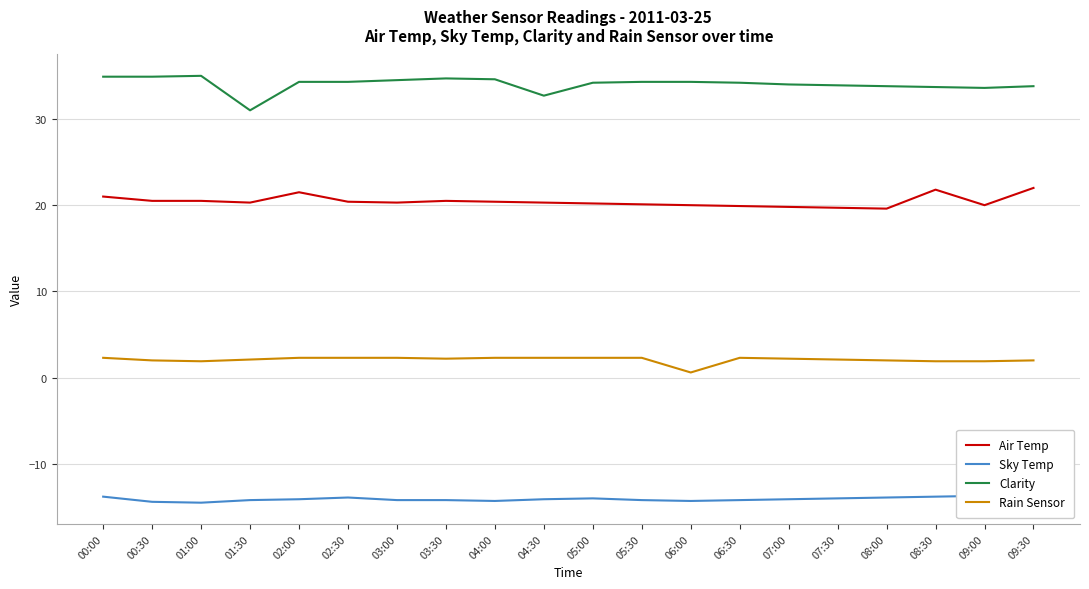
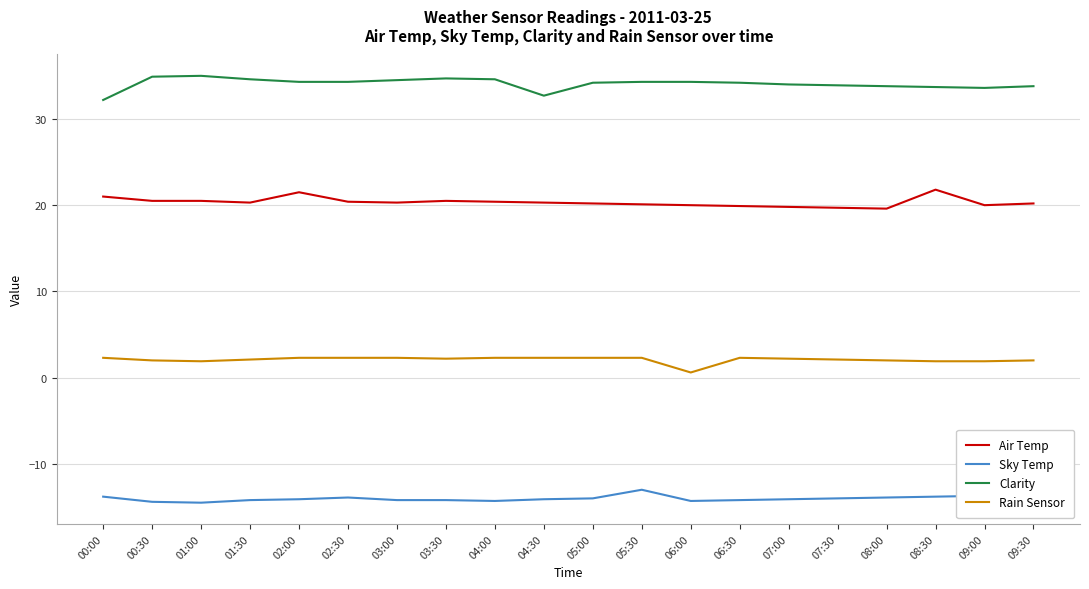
  {
    "Air Temp": {
      "00:00": 21,
      "00:30": 21,
      "01:00": 21,
      "01:30": 20,
      "02:00": 22,
      "02:30": 20,
      "03:00": 20,
      "03:30": 21,
      "04:00": 20,
      "04:30": 20,
      "05:00": 20,
      "05:30": 20,
      "06:00": 20,
      "06:30": 20,
      "07:00": 20,
      "07:30": 20,
      "08:00": 20,
      "08:30": 22,
      "09:00": 20,
-     "09:30": 22
+     "09:30": 20
    },
    "Sky Temp": {
      "00:00": -14,
      "00:30": -14,
      "01:00": -15,
      "01:30": -14,
      "02:00": -14,
      "02:30": -14,
      "03:00": -14,
      "03:30": -14,
      "04:00": -14,
      "04:30": -14,
      "05:00": -14,
-     "05:30": -14,
+     "05:30": -13,
      "06:00": -14,
      "06:30": -14,
      "07:00": -14,
      "07:30": -14,
      "08:00": -14,
      "08:30": -14
    },
    "Clarity": {
-     "00:00": 35,
+     "00:00": 32,
      "00:30": 35,
      "01:00": 35,
-     "01:30": 31,
+     "01:30": 35,
      "02:00": 34,
      "02:30": 34,
      "03:00": 35,
      "03:30": 35,
      "04:00": 35,
      "04:30": 33,
      "05:00": 34,
      "05:30": 34,
      "06:00": 34,
      "06:30": 34,
      "07:00": 34,
      "07:30": 34,
      "08:00": 34,
      "08:30": 34,
      "09:00": 34,
      "09:30": 34
    },
    "Rain Sensor": {
      "00:00": 2,
      "00:30": 2,
      "01:00": 2,
      "01:30": 2,
      "02:00": 2,
      "02:30": 2,
      "03:00": 2,
      "03:30": 2,
      "04:00": 2,
      "04:30": 2,
      "05:00": 2,
      "05:30": 2,
      "06:00": 1,
      "06:30": 2,
      "07:00": 2,
      "07:30": 2,
      "08:00": 2,
      "08:30": 2,
      "09:00": 2,
      "09:30": 2
    }
  }
